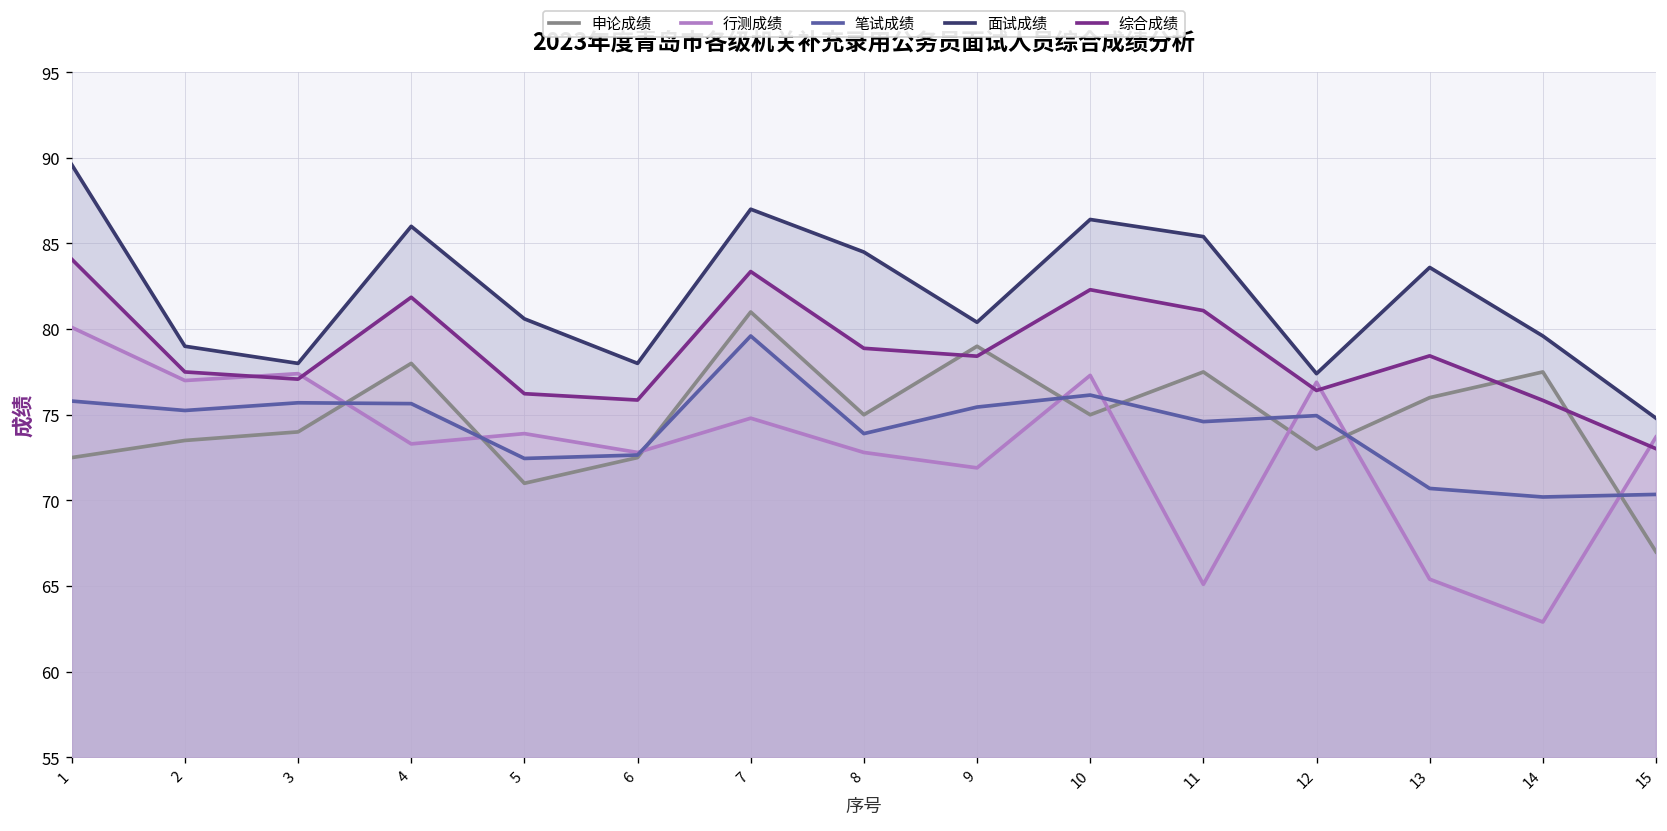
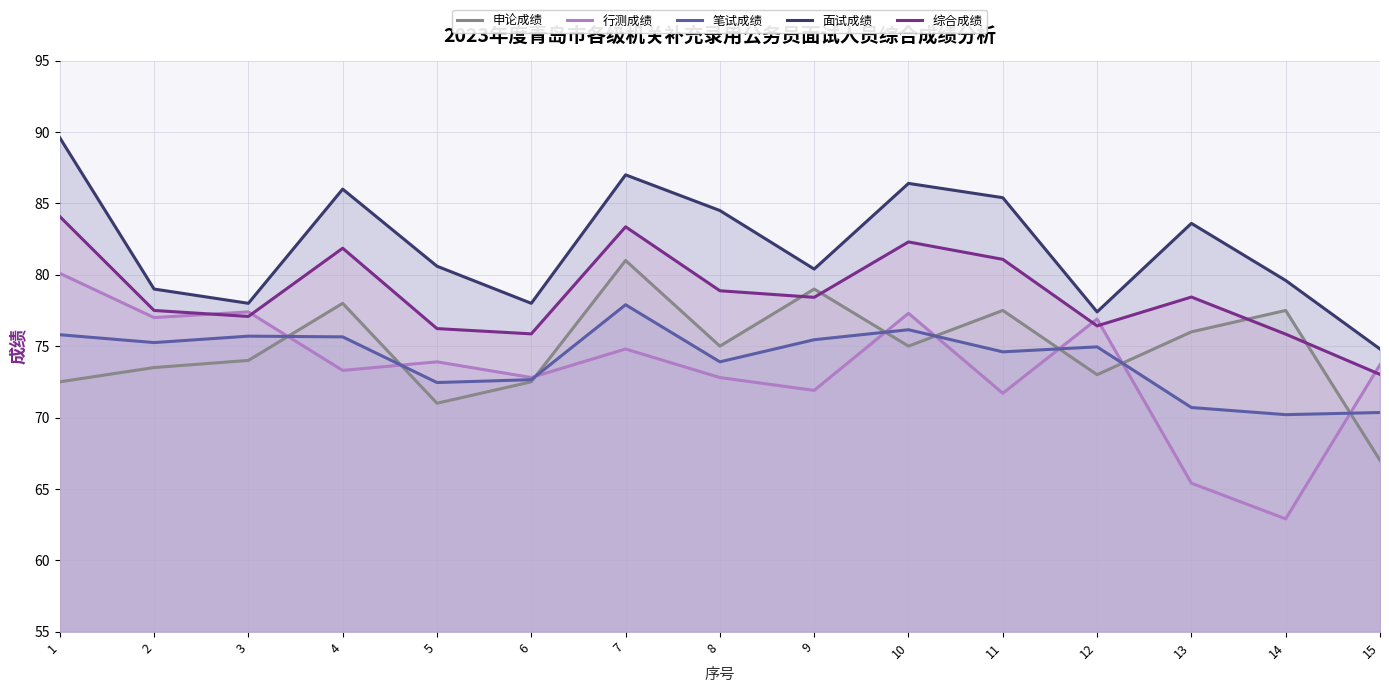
  {
    "申论成绩": {
      "1": 72.5,
      "2": 73.5,
      "3": 74.0,
      "4": 78.0,
      "5": 71.0,
      "7": 81.0,
      "8": 75.0,
      "9": 79.0,
      "10": 75.0,
      "11": 77.5,
      "12": 73.0,
      "13": 76.0,
      "14": 77.5,
      "15": 67.0
    },
    "行测成绩": {
      "1": 80.1,
      "2": 77.0,
      "3": 77.4,
      "4": 73.3,
      "5": 73.9,
      "7": 74.8,
      "8": 72.8,
      "9": 71.9,
      "10": 77.3,
-     "11": 65.1,
+     "11": 71.7,
      "12": 76.9,
      "13": 65.4,
      "14": 62.9,
      "15": 73.7
    },
    "笔试成绩": {
      "1": 75.8,
      "2": 75.3,
      "3": 75.7,
      "4": 75.7,
      "5": 72.5,
-     "7": 79.6,
+     "7": 77.9,
      "8": 73.9,
      "9": 75.5,
      "10": 76.2,
      "11": 74.6,
      "12": 75.0,
      "13": 70.7,
      "14": 70.2,
      "15": 70.4
    },
    "面试成绩": {
      "1": 89.6,
      "2": 79.0,
      "3": 78.0,
      "4": 86.0,
      "5": 80.6,
      "6": 78.0,
      "7": 87.0,
      "8": 84.5,
      "9": 80.4,
      "10": 86.4,
      "11": 85.4,
      "12": 77.4,
      "13": 83.6,
      "14": 79.6,
      "15": 74.8
    },
    "综合成绩": {
      "1": 84.1,
      "2": 77.5,
      "3": 77.1,
      "4": 81.9,
      "5": 76.2,
      "6": 75.9,
      "7": 83.4,
      "8": 78.9,
      "9": 78.4,
      "10": 82.3,
      "11": 81.1,
      "12": 76.4,
      "13": 78.4,
      "14": 75.8,
      "15": 73.0
    }
  }
